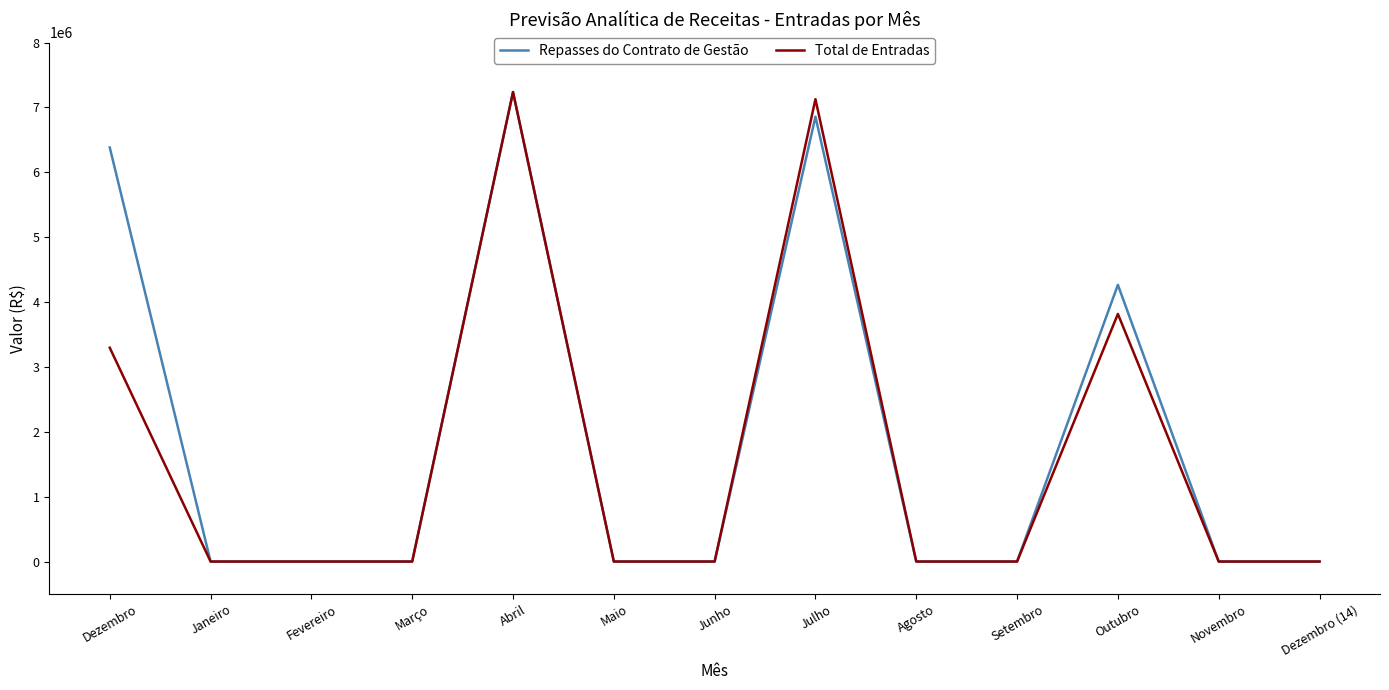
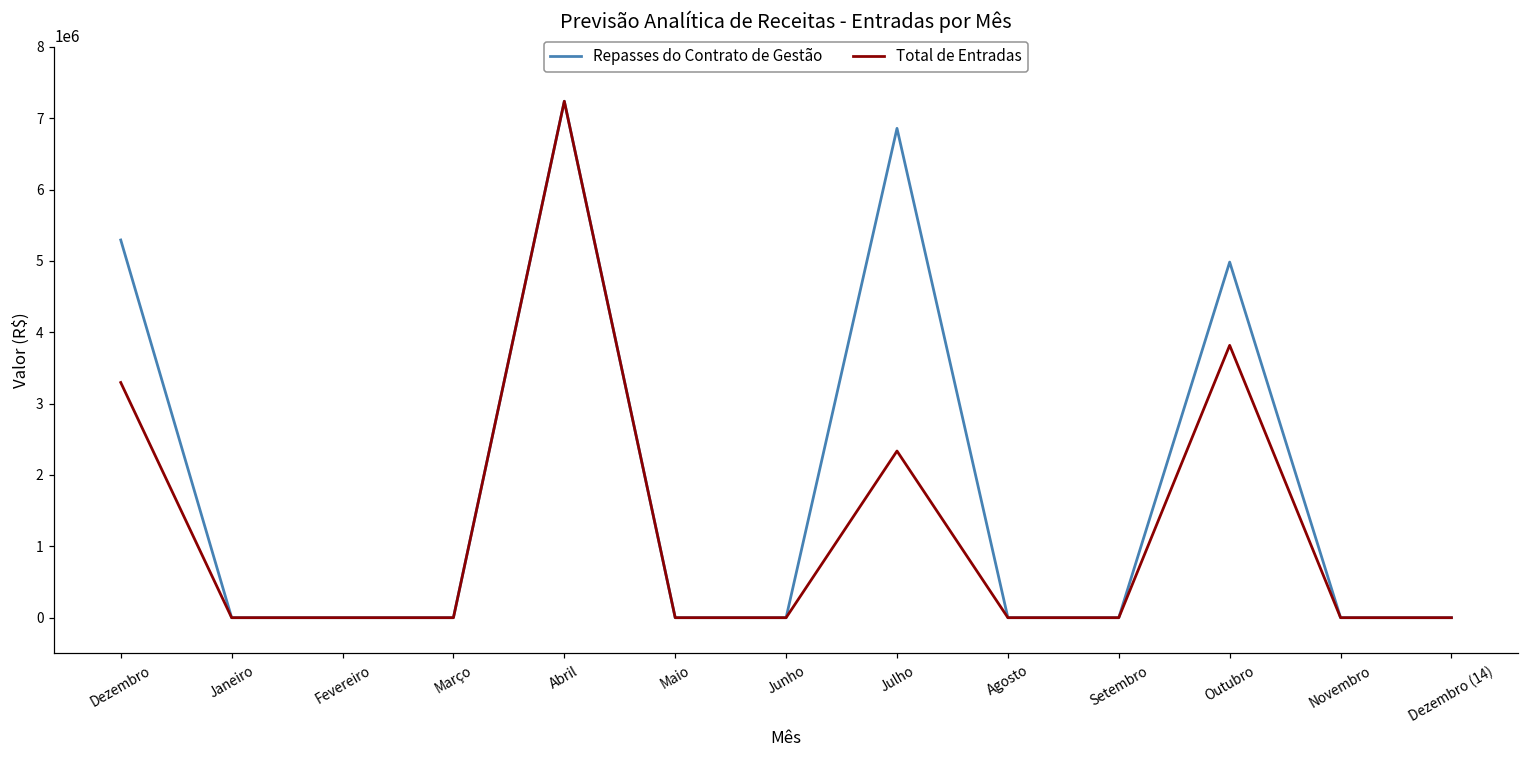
  {
    "Repasses do Contrato de Gestão": {
-     "Dezembro": 6400000,
+     "Dezembro": 5300000,
      "Julho": 6900000,
-     "Outubro": 4300000
+     "Outubro": 5000000
    },
    "Total de Entradas": {
      "Dezembro": 3300000,
-     "Julho": 7100000,
+     "Julho": 2300000,
      "Outubro": 3800000
    }
  }
